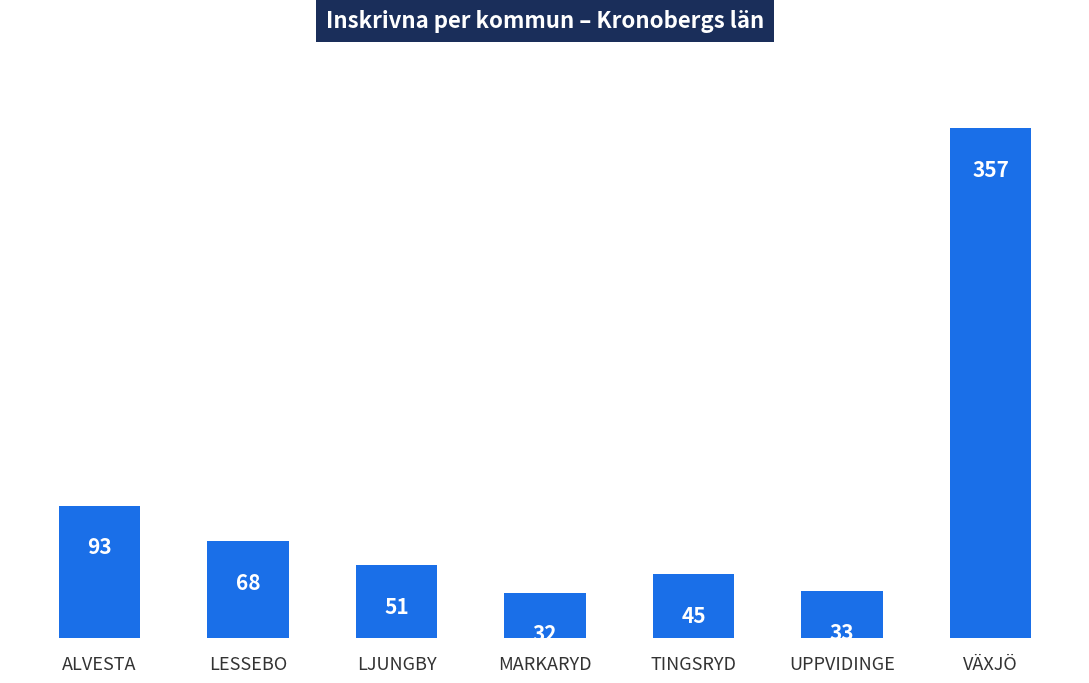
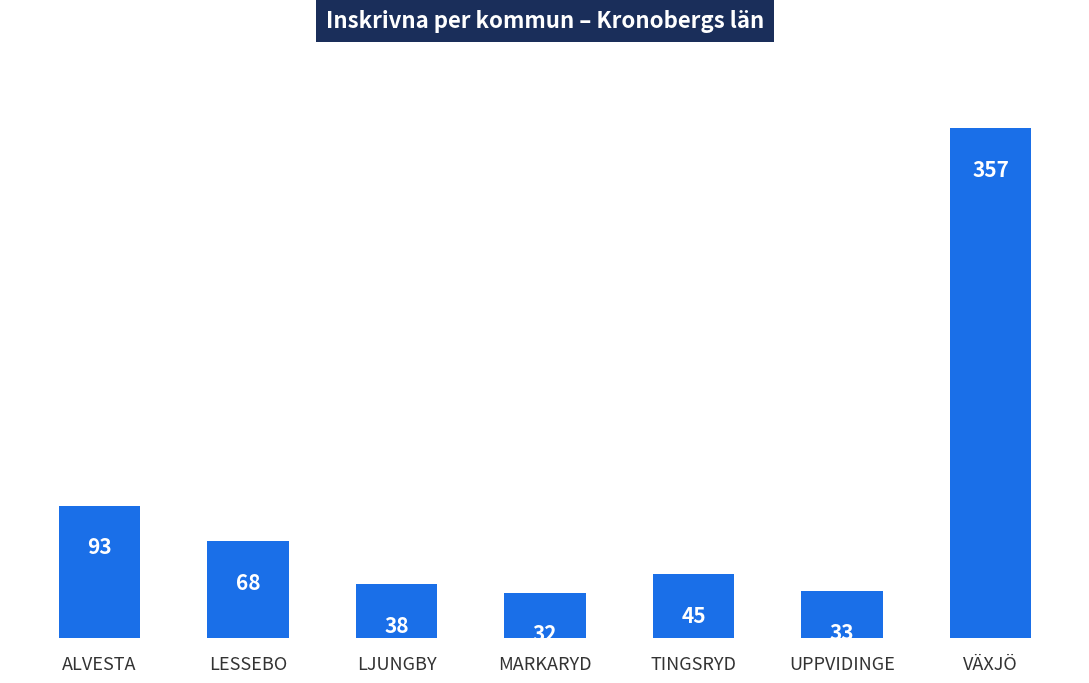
  {
    "ALVESTA": 93,
    "LESSEBO": 68,
-   "LJUNGBY": 51,
+   "LJUNGBY": 38,
    "MARKARYD": 32,
    "TINGSRYD": 45,
    "UPPVIDINGE": 33,
    "VÄXJÖ": 357
  }
